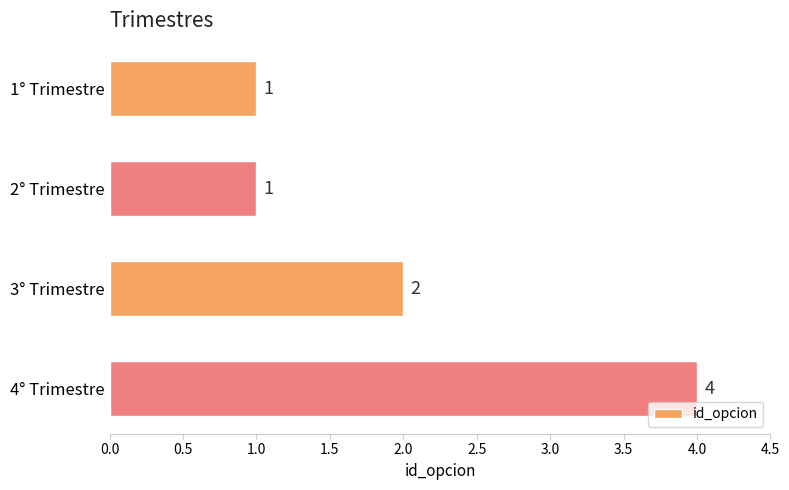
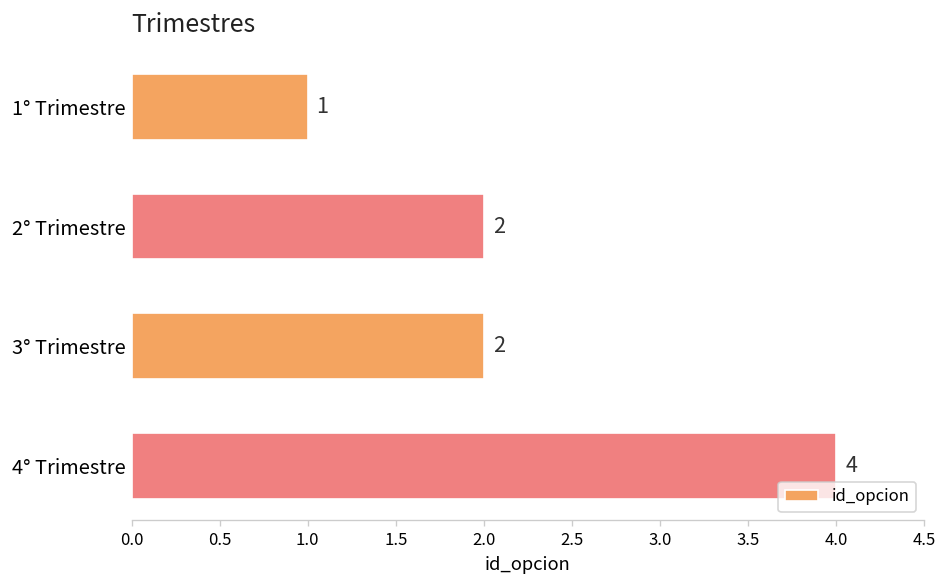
  {
    "1° Trimestre": 1,
-   "2° Trimestre": 1,
+   "2° Trimestre": 2,
    "3° Trimestre": 2,
    "4° Trimestre": 4
  }
